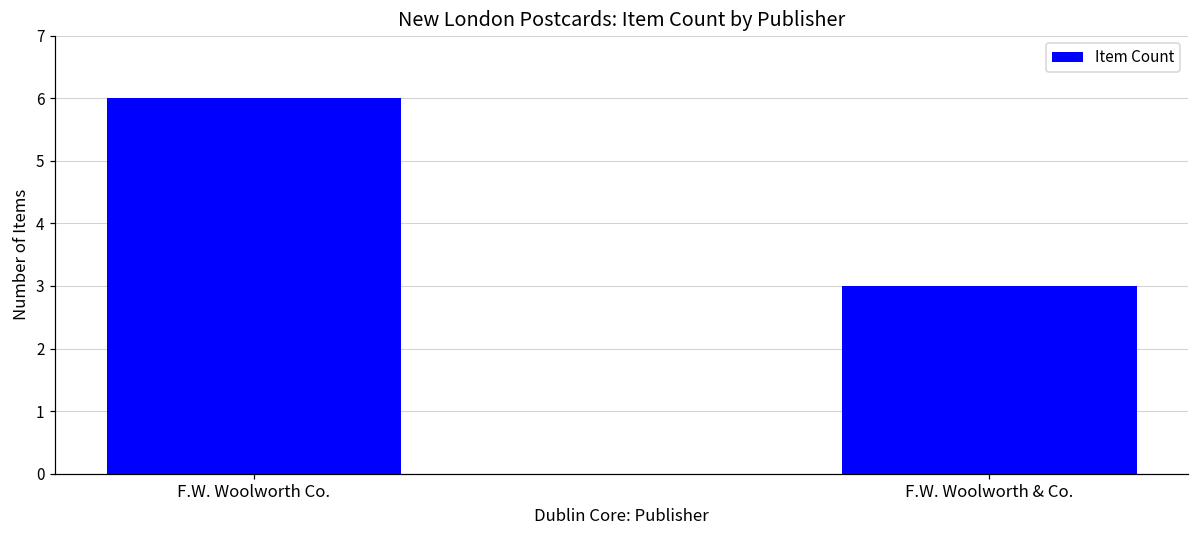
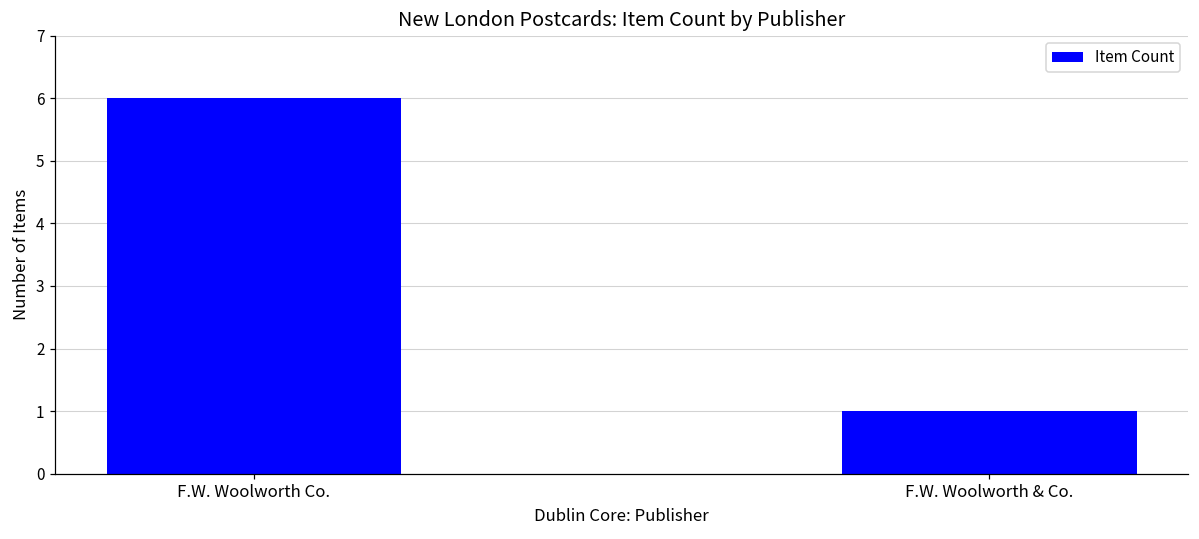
  {
    "F.W. Woolworth Co.": 6,
-   "F.W. Woolworth & Co.": 3
+   "F.W. Woolworth & Co.": 1
  }
